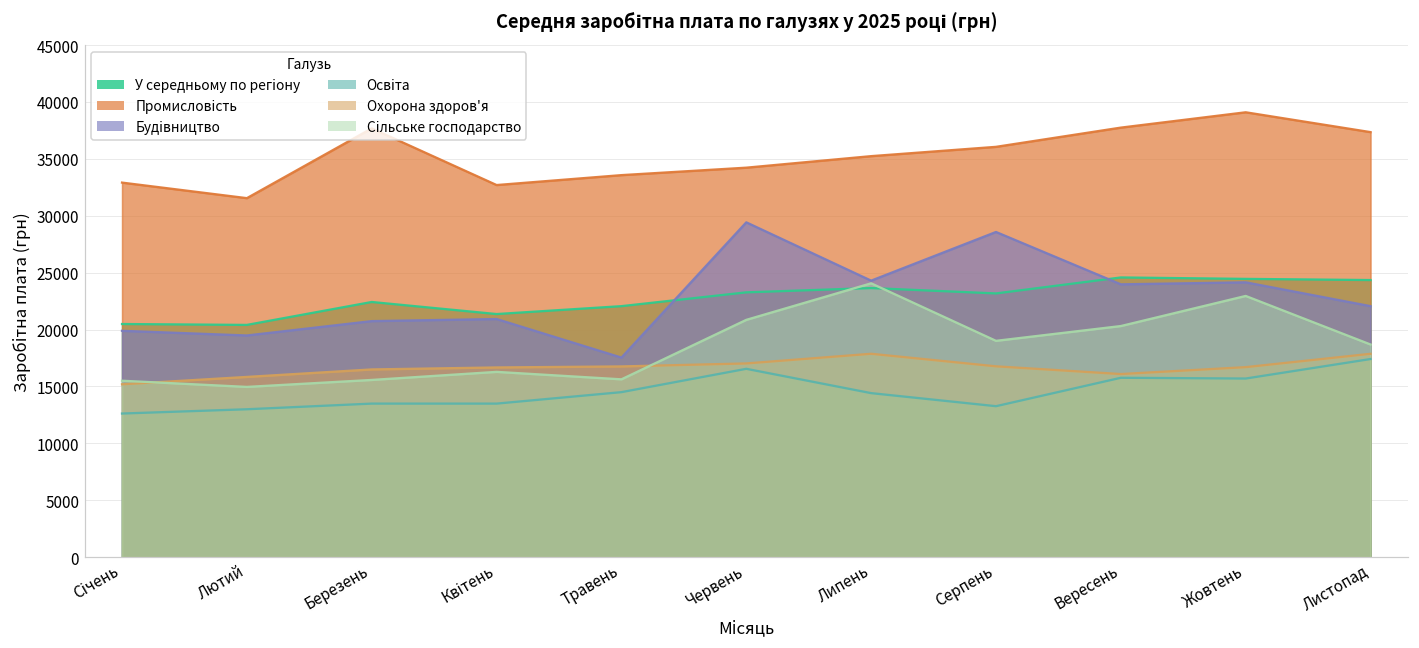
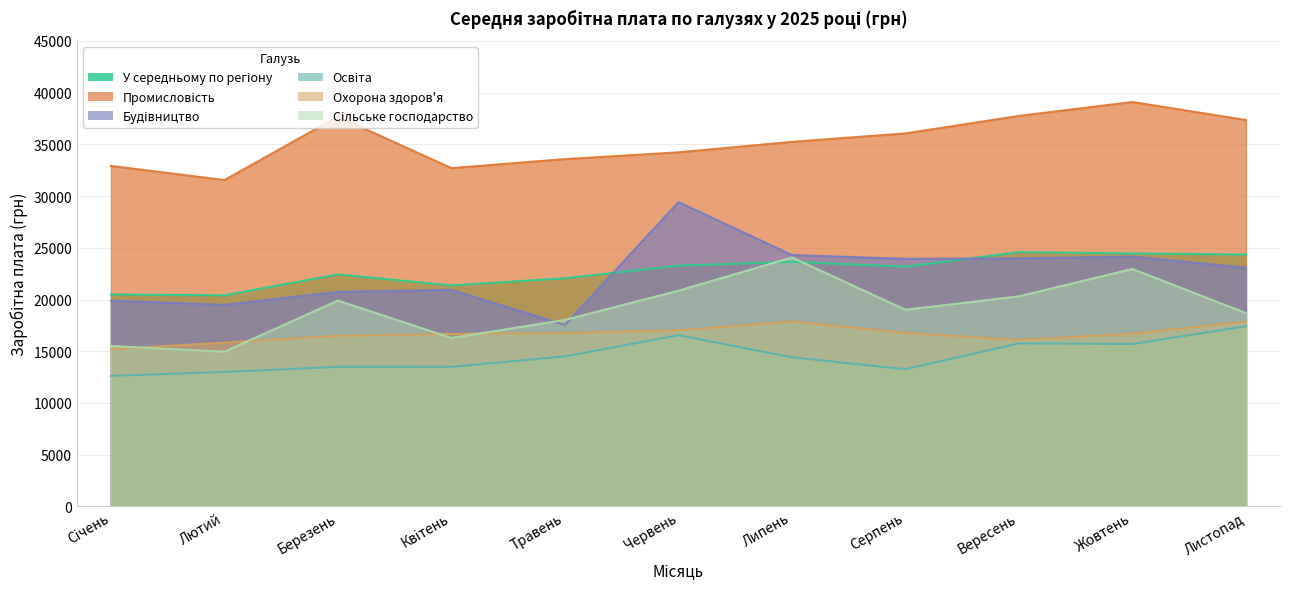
  {
    "Будівництво": {
      "Січень": 19900,
      "Лютий": 19500,
      "Березень": 20700,
      "Квітень": 20900,
      "Травень": 17500,
      "Червень": 29400,
-     "Серпень": 28600,
+     "Серпень": 23900,
      "Вересень": 24000,
      "Жовтень": 24200,
-     "Листопад": 22100
+     "Листопад": 23100
    },
    "Сільське господарство": {
      "Січень": 15500,
      "Лютий": 15000,
-     "Березень": 15600,
+     "Березень": 19900,
      "Квітень": 16300,
-     "Травень": 15600,
+     "Травень": 18000,
      "Червень": 20900,
      "Серпень": 19000,
      "Вересень": 20300,
      "Жовтень": 23000,
      "Листопад": 18700
    }
  }
